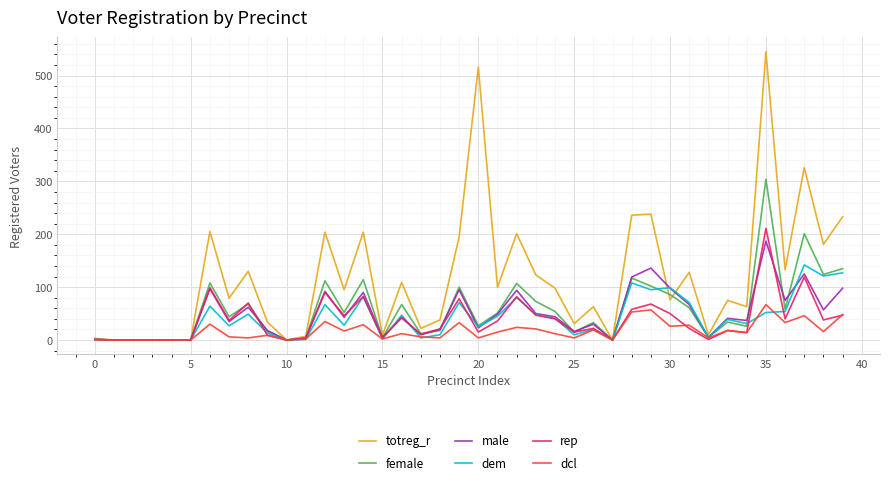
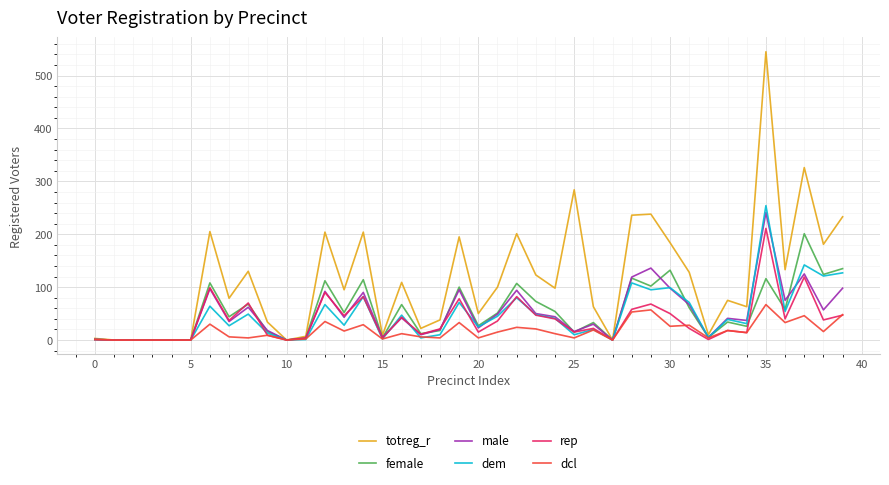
  {
    "totreg_r": {
-     "20": 520,
-     "25": 30,
-     "30": 80,
+     "20": 50,
+     "25": 280,
+     "30": 180,
      "35": 550
    },
    "female": {
-     "30": 90,
-     "35": 300
+     "30": 130,
+     "35": 120
    },
    "male": {
-     "35": 190
+     "35": 240
    },
    "dem": {
      "25": 10,
-     "35": 50
+     "35": 250
    }
  }
